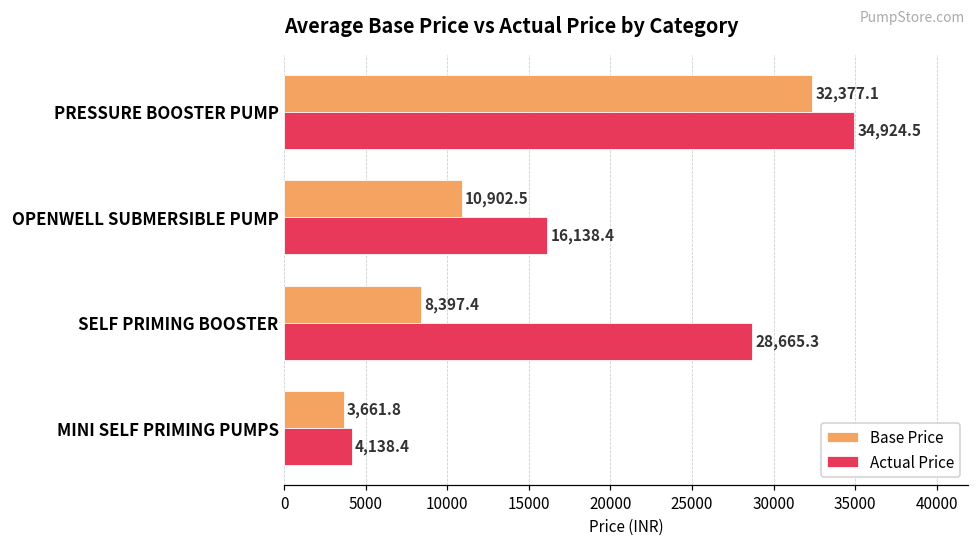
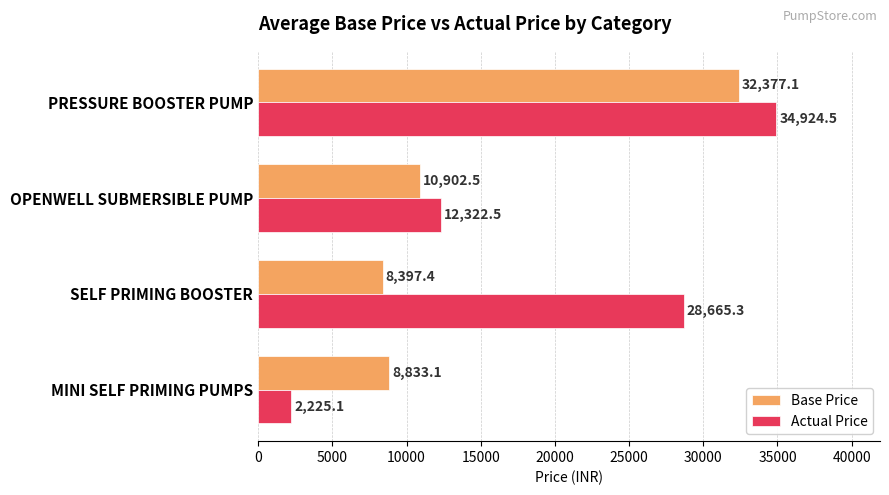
  {
    "Base Price": {
      "PRESSURE BOOSTER PUMP": "32,377.1",
      "OPENWELL SUBMERSIBLE PUMP": "10,902.5",
      "SELF PRIMING BOOSTER": "8,397.4",
-     "MINI SELF PRIMING PUMPS": "3,661.8"
+     "MINI SELF PRIMING PUMPS": "8,833.1"
    },
    "Actual Price": {
      "PRESSURE BOOSTER PUMP": "34,924.5",
-     "OPENWELL SUBMERSIBLE PUMP": "16,138.4",
+     "OPENWELL SUBMERSIBLE PUMP": "12,322.5",
      "SELF PRIMING BOOSTER": "28,665.3",
-     "MINI SELF PRIMING PUMPS": "4,138.4"
+     "MINI SELF PRIMING PUMPS": "2,225.1"
    }
  }
